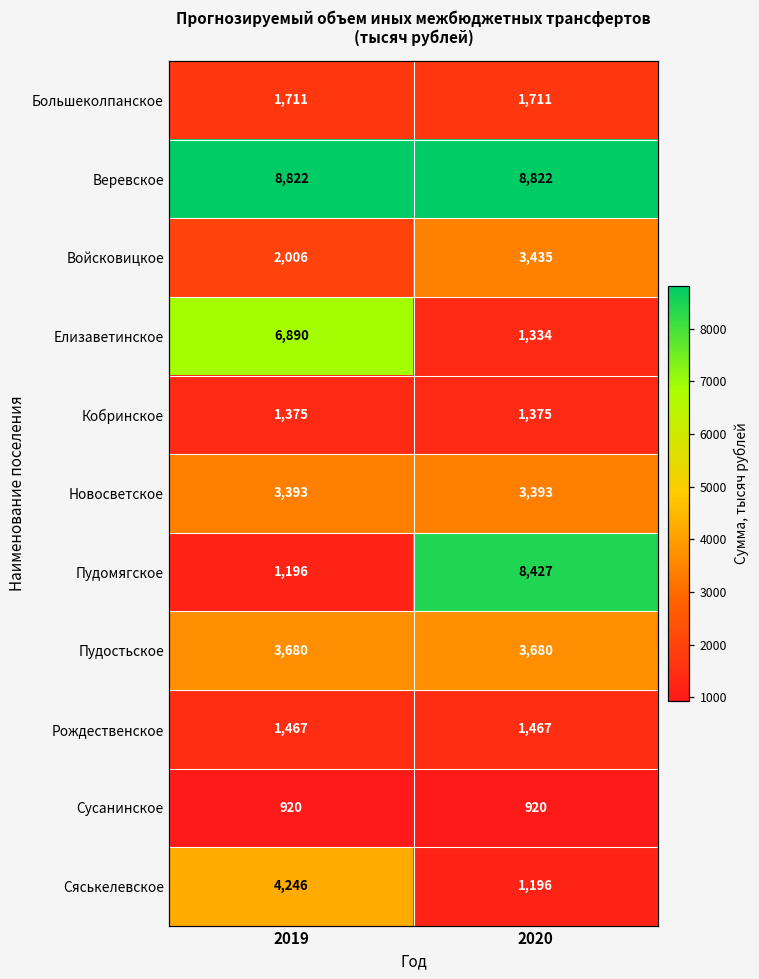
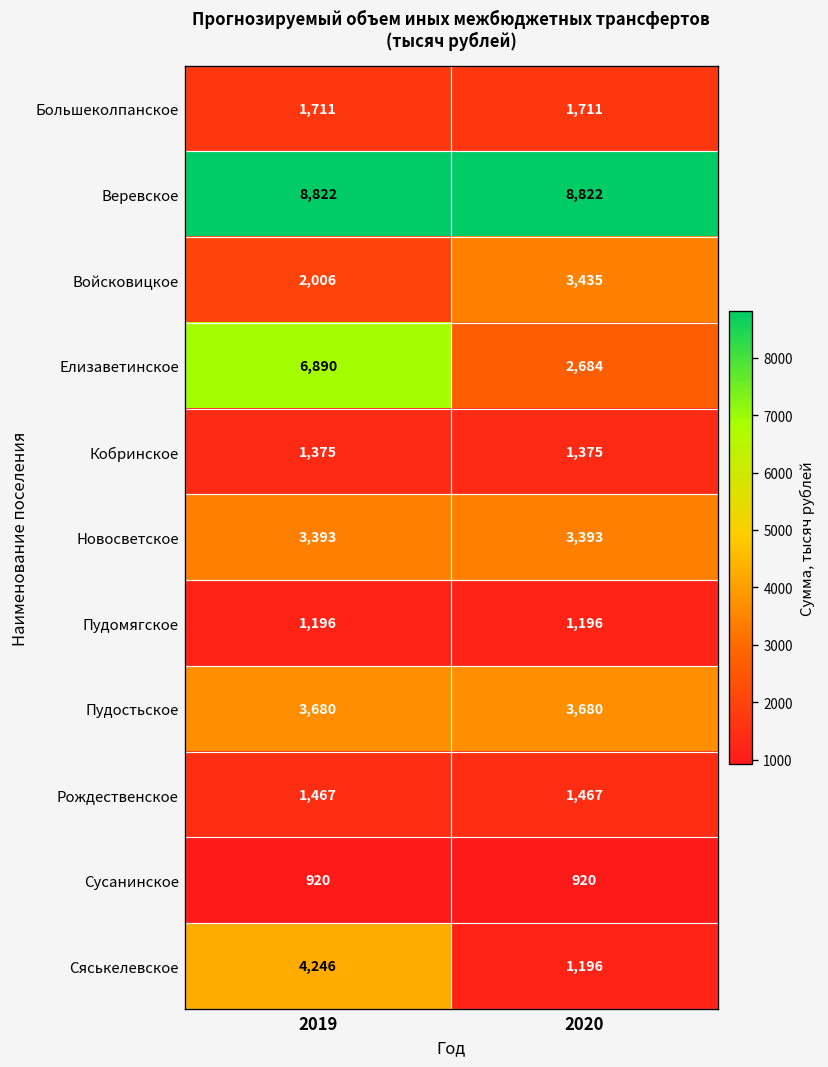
  {
    "Большеколпанское": {
      "2019": "1,711",
      "2020": "1,711"
    },
    "Веревское": {
      "2019": "8,822",
      "2020": "8,822"
    },
    "Войсковицкое": {
      "2019": "2,006",
      "2020": "3,435"
    },
    "Елизаветинское": {
      "2019": "6,890",
-     "2020": "1,334"
+     "2020": "2,684"
    },
    "Кобринское": {
      "2019": "1,375",
      "2020": "1,375"
    },
    "Новосветское": {
      "2019": "3,393",
      "2020": "3,393"
    },
    "Пудомягское": {
      "2019": "1,196",
-     "2020": "8,427"
+     "2020": "1,196"
    },
    "Пудостьское": {
      "2019": "3,680",
      "2020": "3,680"
    },
    "Рождественское": {
      "2019": "1,467",
      "2020": "1,467"
    },
    "Сусанинское": {
      "2019": "920",
      "2020": "920"
    },
    "Сяськелевское": {
      "2019": "4,246",
      "2020": "1,196"
    }
  }
